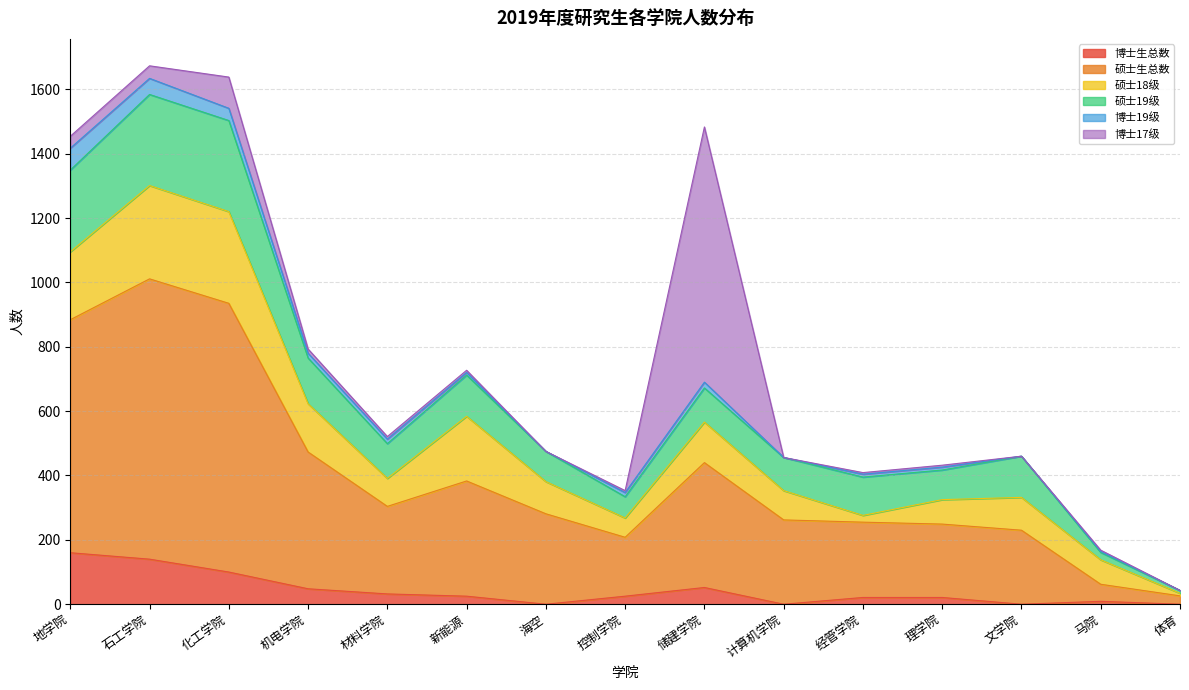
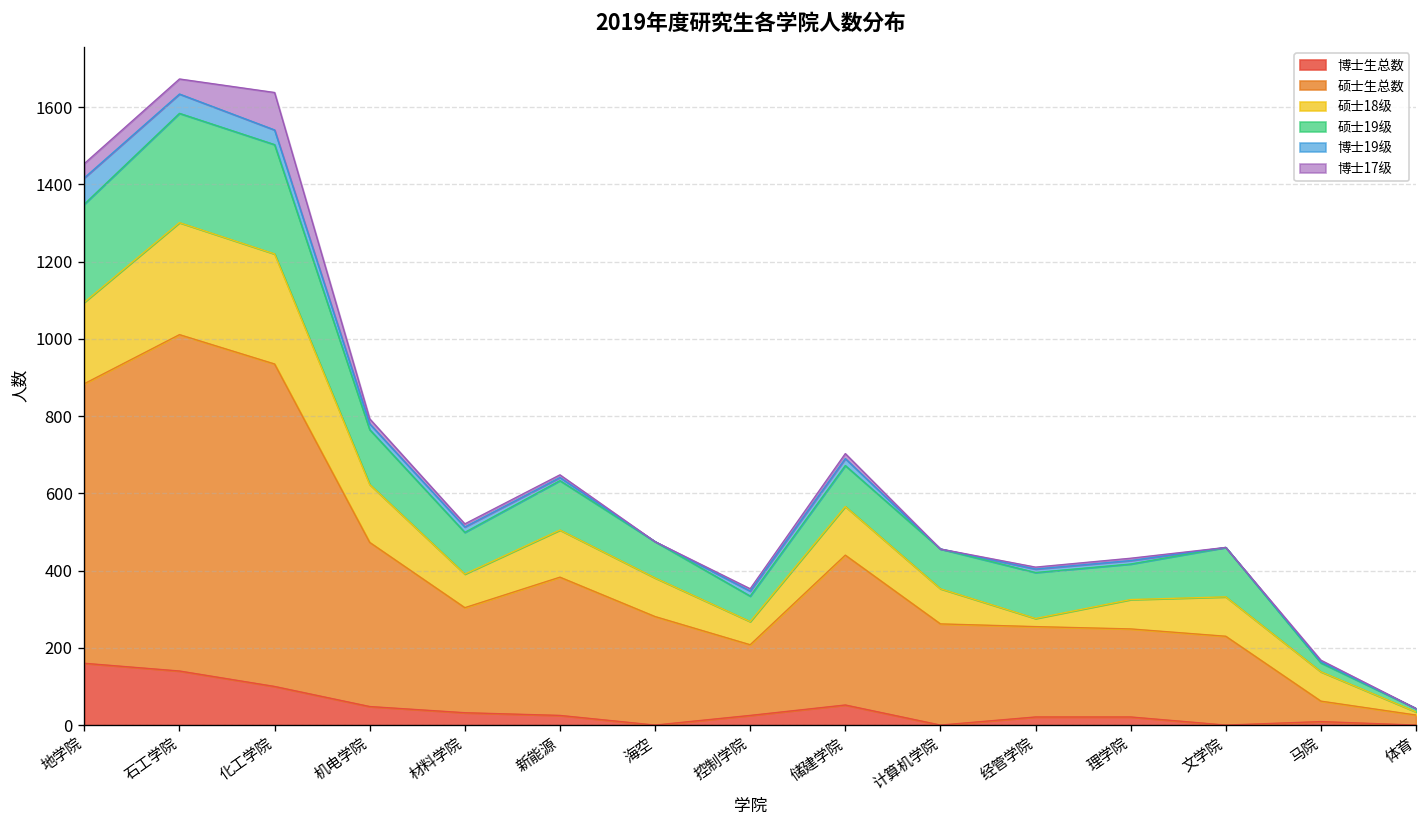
  {
    "硕士18级": {
      "地学院": 210,
      "石工学院": 290,
      "化工学院": 290,
      "机电学院": 150,
      "材料学院": 90,
-     "新能源": 200,
+     "新能源": 120,
      "海空": 100,
      "控制学院": 60,
      "储建学院": 130,
      "计算机学院": 90,
      "经管学院": 20,
      "理学院": 80,
      "文学院": 100,
      "马院": 80,
      "体育": 10
    },
    "硕士19级": {
      "地学院": 250,
      "石工学院": 280,
      "化工学院": 280,
      "机电学院": 140,
      "材料学院": 110,
      "新能源": 130,
      "控制学院": 70,
      "储建学院": 110,
      "经管学院": 120,
      "理学院": 90
    },
    "博士19级": {
      "地学院": 70,
      "石工学院": 50,
      "化工学院": 40,
      "机电学院": 20,
      "储建学院": 20
    },
    "博士17级": {
      "地学院": 40,
      "石工学院": 40,
      "化工学院": 100,
      "机电学院": 10,
-     "储建学院": 790
+     "储建学院": 10
    }
  }
